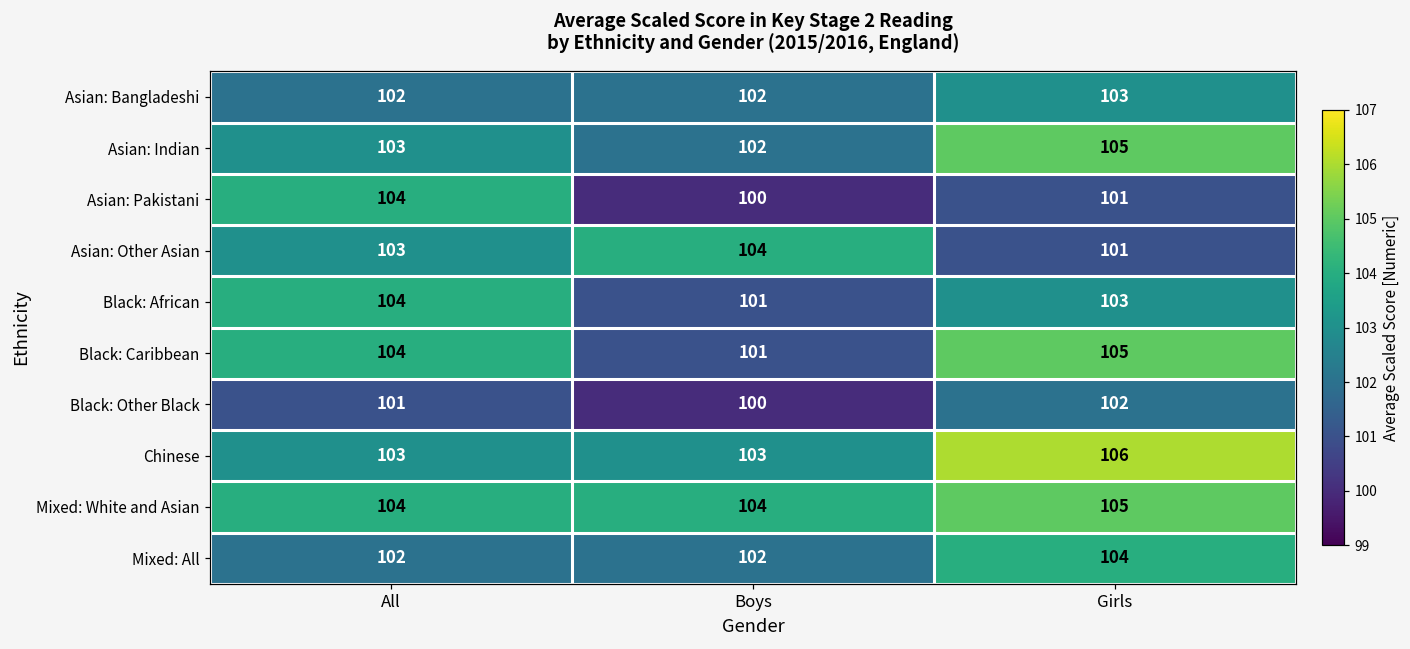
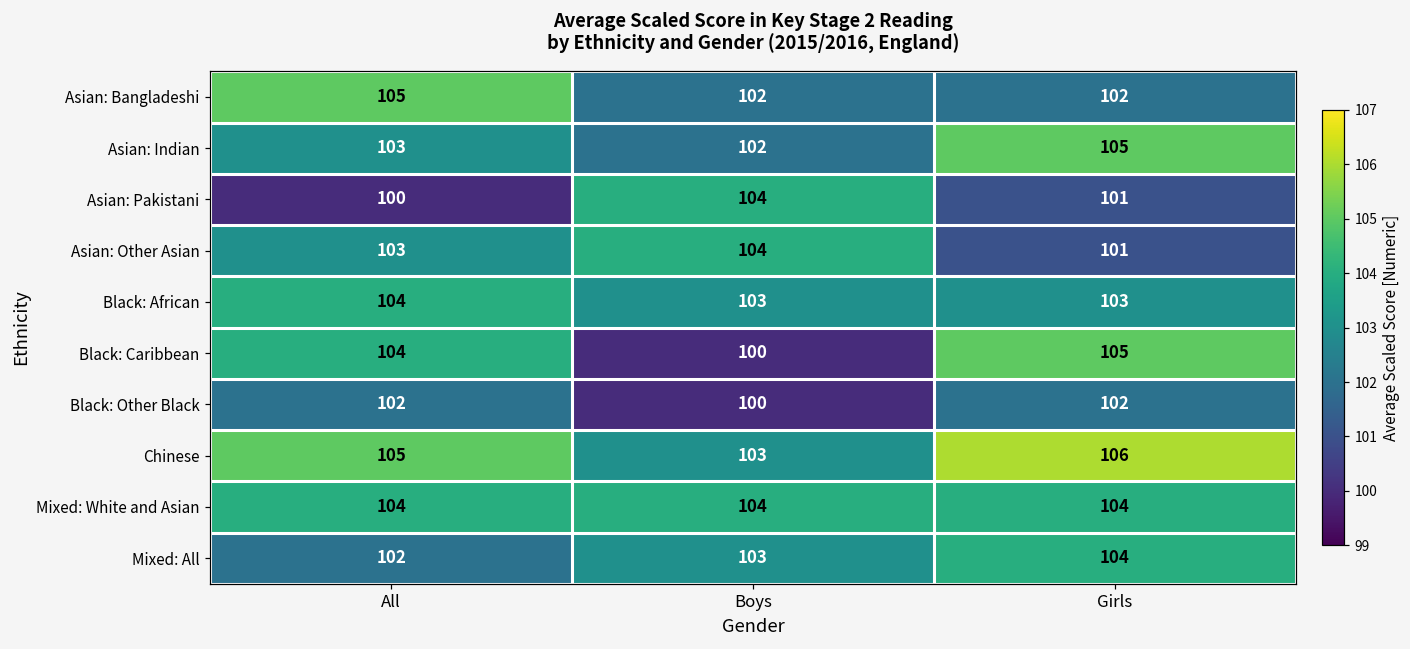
  {
    "Asian: Bangladeshi": {
-     "All": 102,
+     "All": 105,
      "Boys": 102,
-     "Girls": 103
+     "Girls": 102
    },
    "Asian: Indian": {
      "All": 103,
      "Boys": 102,
      "Girls": 105
    },
    "Asian: Pakistani": {
-     "All": 104,
-     "Boys": 100,
+     "All": 100,
+     "Boys": 104,
      "Girls": 101
    },
    "Asian: Other Asian": {
      "All": 103,
      "Boys": 104,
      "Girls": 101
    },
    "Black: African": {
      "All": 104,
-     "Boys": 101,
+     "Boys": 103,
      "Girls": 103
    },
    "Black: Caribbean": {
      "All": 104,
-     "Boys": 101,
+     "Boys": 100,
      "Girls": 105
    },
    "Black: Other Black": {
-     "All": 101,
+     "All": 102,
      "Boys": 100,
      "Girls": 102
    },
    "Chinese": {
-     "All": 103,
+     "All": 105,
      "Boys": 103,
      "Girls": 106
    },
    "Mixed: White and Asian": {
      "All": 104,
      "Boys": 104,
-     "Girls": 105
+     "Girls": 104
    },
    "Mixed: All": {
      "All": 102,
-     "Boys": 102,
+     "Boys": 103,
      "Girls": 104
    }
  }
